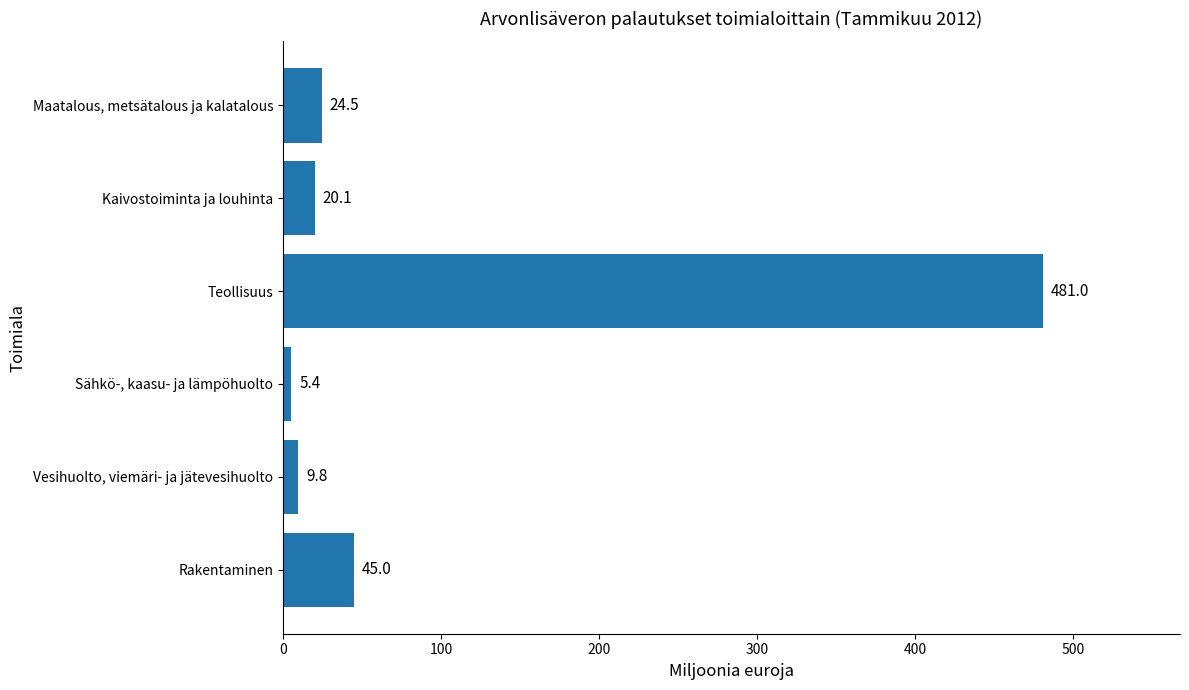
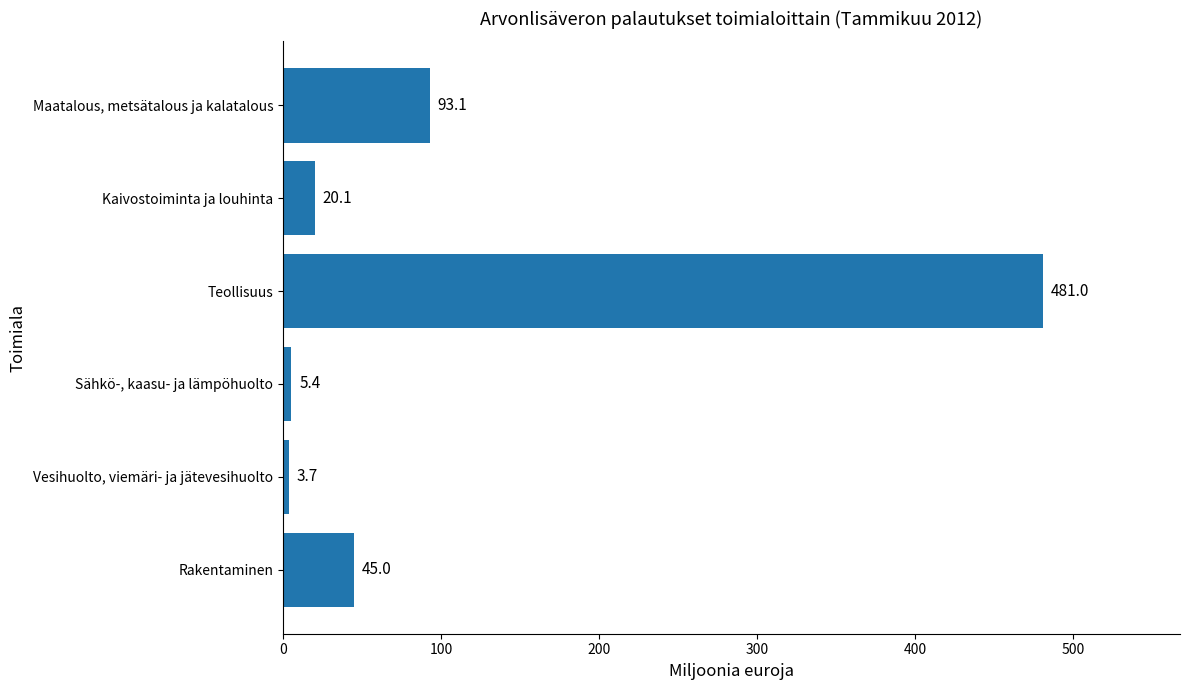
  {
-   "Maatalous, metsätalous ja kalatalous": 24.5,
+   "Maatalous, metsätalous ja kalatalous": 93.1,
    "Kaivostoiminta ja louhinta": 20.1,
    "Teollisuus": 481.0,
    "Sähkö-, kaasu- ja lämpöhuolto": 5.4,
-   "Vesihuolto, viemäri- ja jätevesihuolto": 9.8,
+   "Vesihuolto, viemäri- ja jätevesihuolto": 3.7,
    "Rakentaminen": 45.0
  }
